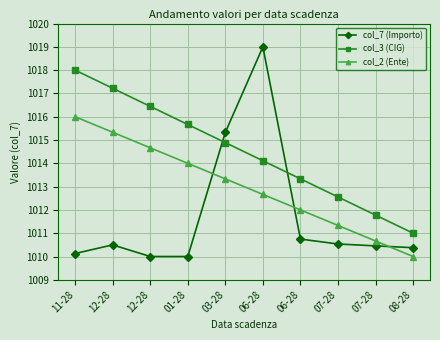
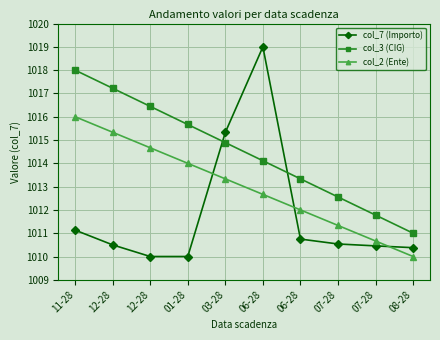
  {
    "col_7 (Importo)": {
-     "11-28": 1010.1,
+     "11-28": 1011.1,
      "01-28": 1010.0,
      "03-28": 1015.3,
      "08-28": 1010.4
    }
  }
